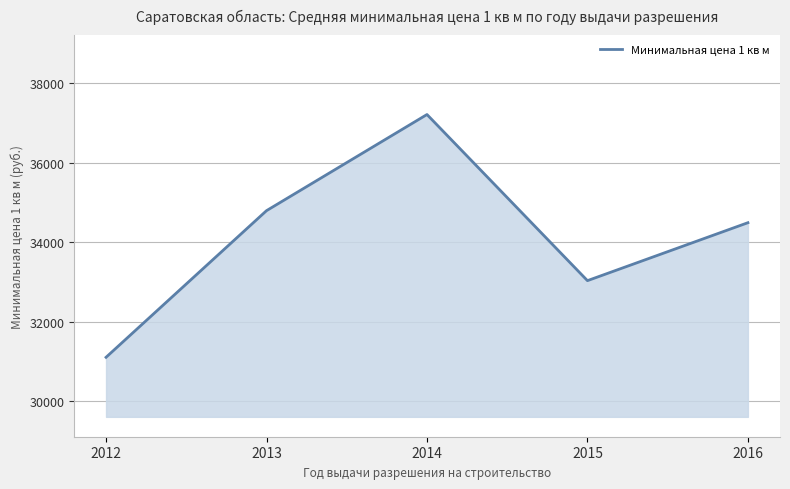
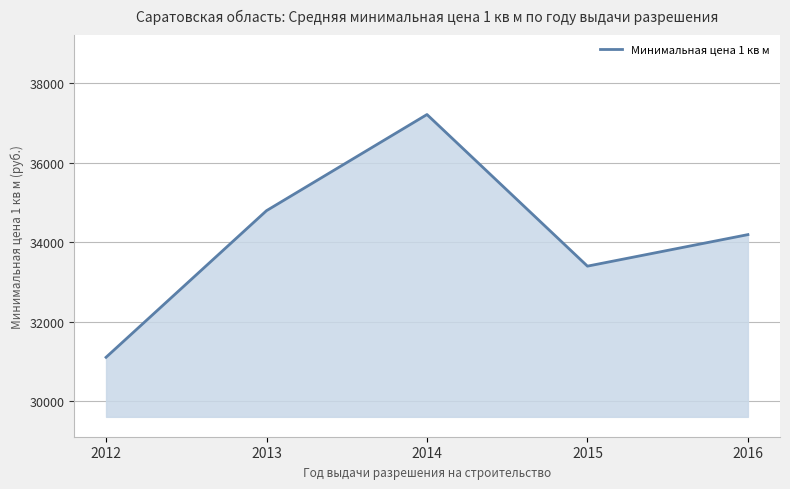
  {
    "2012": 31100,
    "2013": 34800,
    "2014": 37200,
-   "2015": 33000,
-   "2016": 34500
+   "2015": 33400,
+   "2016": 34200
  }
